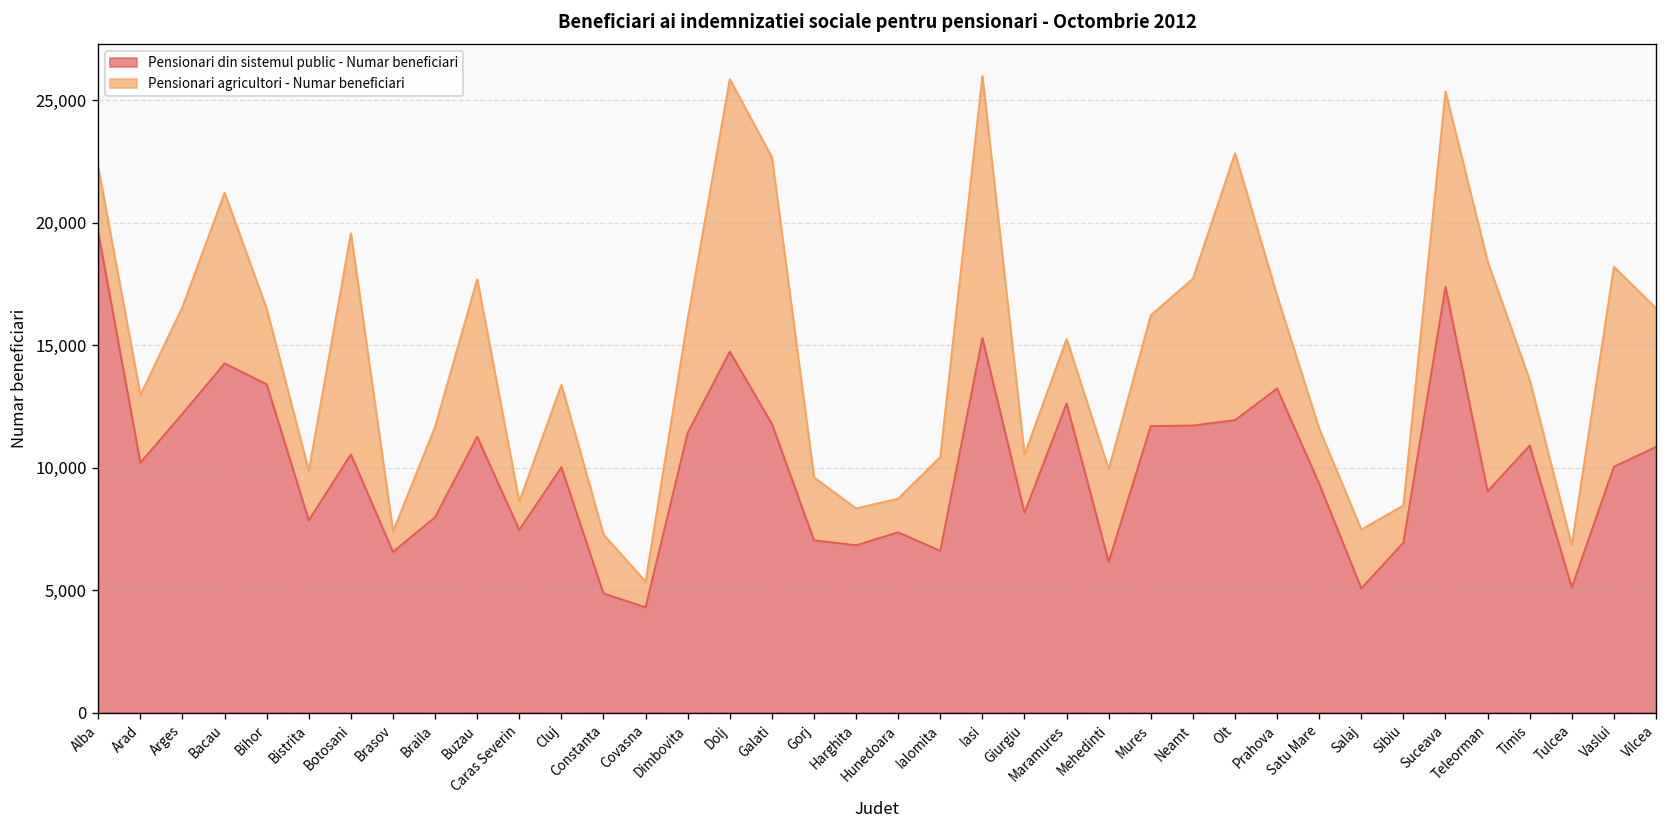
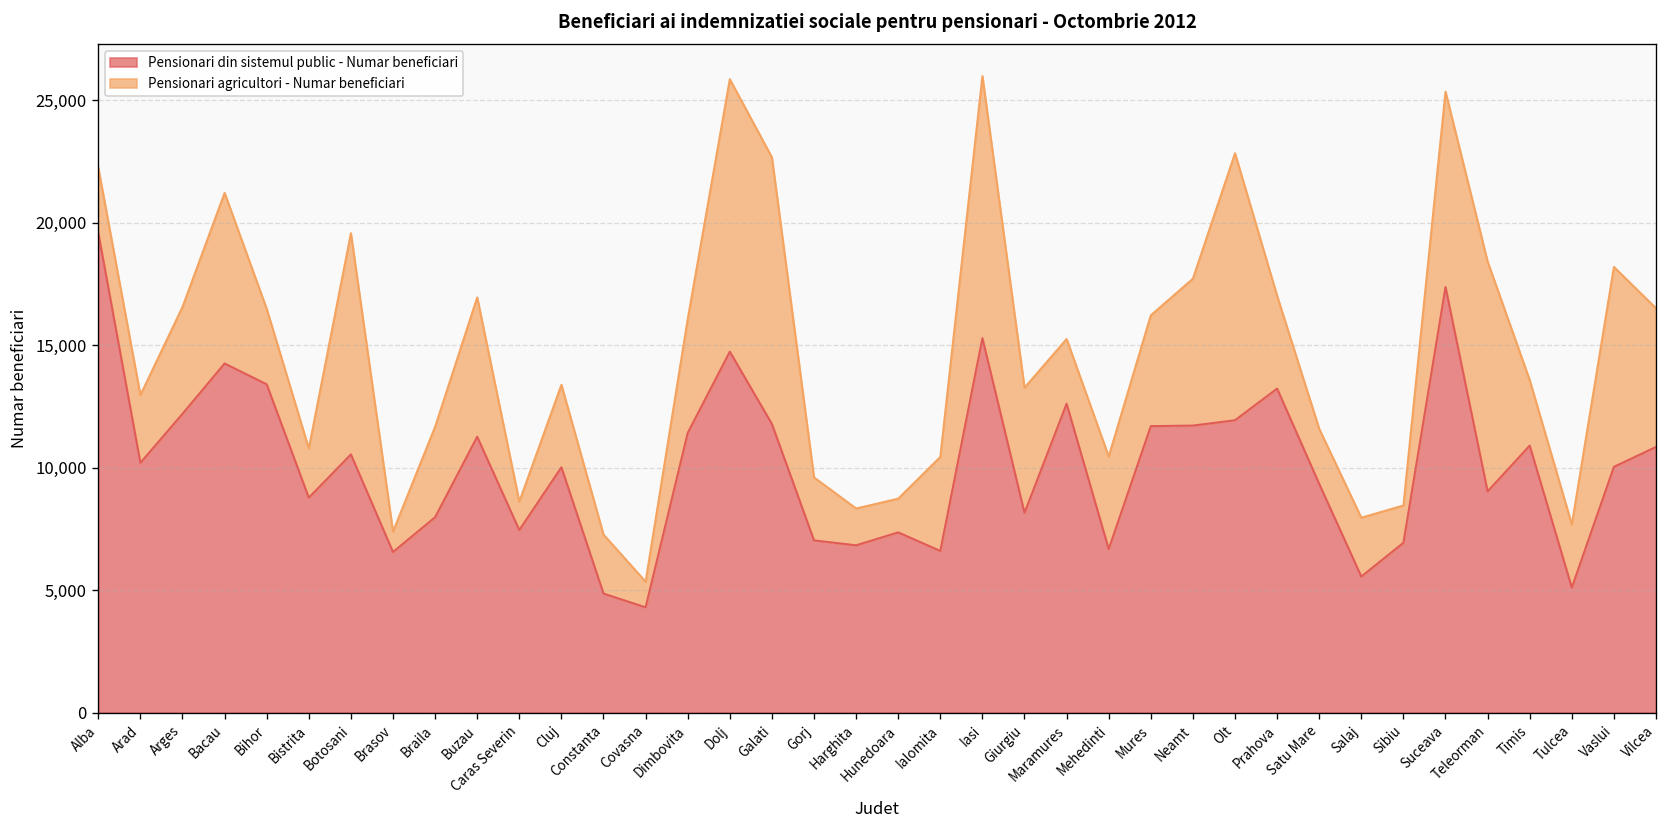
  {
    "Pensionari din sistemul public - Numar beneficiari": {
      "Alba": "19,600",
      "Arad": "10,200",
      "Arges": "12,200",
      "Bacau": "14,200",
      "Bihor": "13,400",
-     "Bistrita": "7,800",
+     "Bistrita": "8,800",
      "Botosani": "10,500",
      "Brasov": "6,600",
      "Braila": "8,000",
      "Buzau": "11,300",
      "Caras Severin": "7,400",
      "Cluj": "10,000",
      "Constanta": "4,900",
      "Covasna": "4,300",
      "Dimbovita": "11,400",
      "Dolj": "14,700",
      "Galati": "11,800",
      "Gorj": "7,000",
      "Harghita": "6,800",
      "Hunedoara": "7,400",
      "Ialomita": "6,600",
      "Iasi": "15,300",
      "Giurgiu": "8,200",
      "Maramures": "12,600",
-     "Mehedinti": "6,200",
+     "Mehedinti": "6,700",
      "Mures": "11,700",
      "Neamt": "11,700",
      "Olt": "11,900",
      "Prahova": "13,200",
      "Satu Mare": "9,300",
-     "Salaj": "5,100",
+     "Salaj": "5,600",
      "Sibiu": "6,900",
      "Suceava": "17,400",
      "Teleorman": "9,000",
      "Timis": "10,900",
      "Tulcea": "5,100",
      "Vaslui": "10,000",
      "Vilcea": "10,800"
    },
    "Pensionari agricultori - Numar beneficiari": {
      "Alba": "2,700",
      "Arad": "2,800",
      "Arges": "4,400",
      "Bacau": "7,000",
      "Bihor": "3,100",
      "Bistrita": "2,000",
      "Botosani": "9,000",
      "Brasov": "800",
      "Braila": "3,700",
-     "Buzau": "6,400",
+     "Buzau": "5,700",
      "Caras Severin": "1,200",
      "Cluj": "3,400",
      "Constanta": "2,400",
      "Covasna": "1,000",
      "Dimbovita": "4,600",
      "Dolj": "11,100",
      "Galati": "10,900",
      "Gorj": "2,600",
      "Harghita": "1,500",
      "Hunedoara": "1,400",
      "Ialomita": "3,800",
      "Iasi": "10,700",
-     "Giurgiu": "2,400",
+     "Giurgiu": "5,100",
      "Maramures": "2,600",
      "Mehedinti": "3,800",
      "Mures": "4,500",
      "Neamt": "6,000",
      "Olt": "10,900",
      "Prahova": "3,800",
      "Satu Mare": "2,200",
      "Salaj": "2,400",
      "Sibiu": "1,500",
      "Suceava": "8,000",
      "Teleorman": "9,400",
      "Timis": "2,700",
-     "Tulcea": "1,700",
+     "Tulcea": "2,600",
      "Vaslui": "8,200",
      "Vilcea": "5,700"
    }
  }
